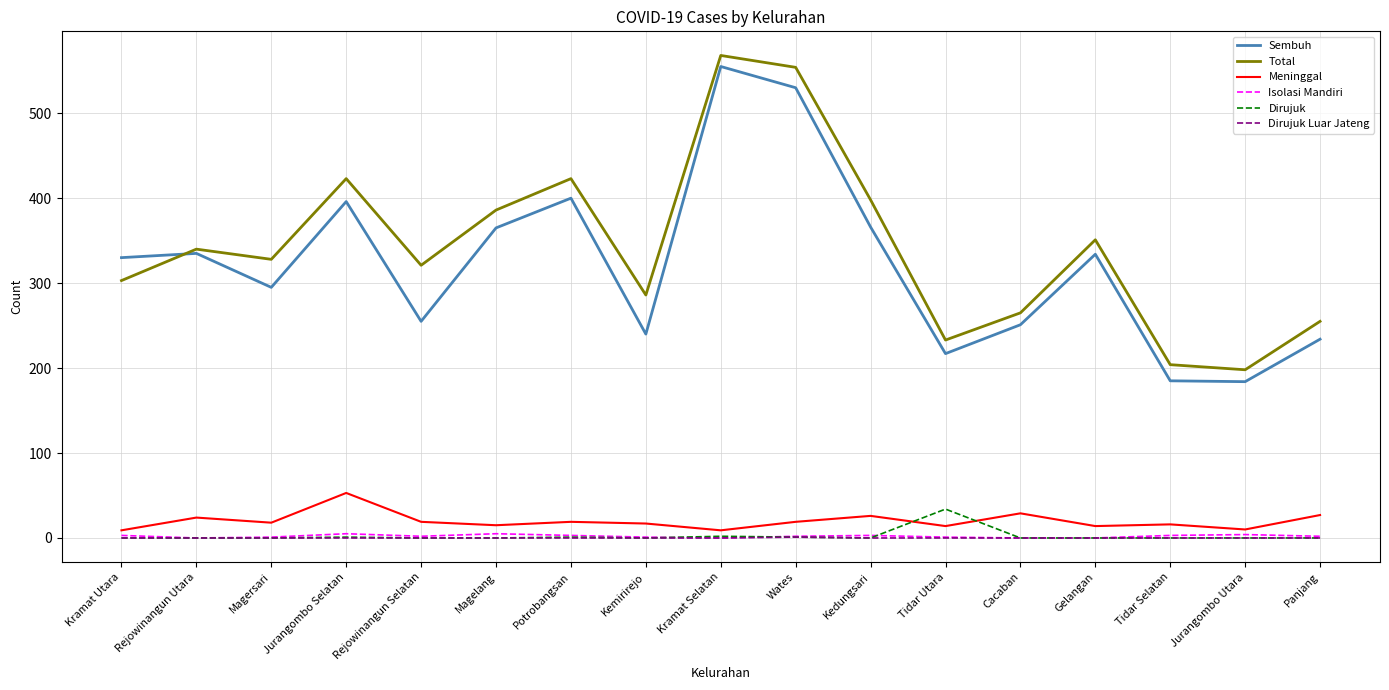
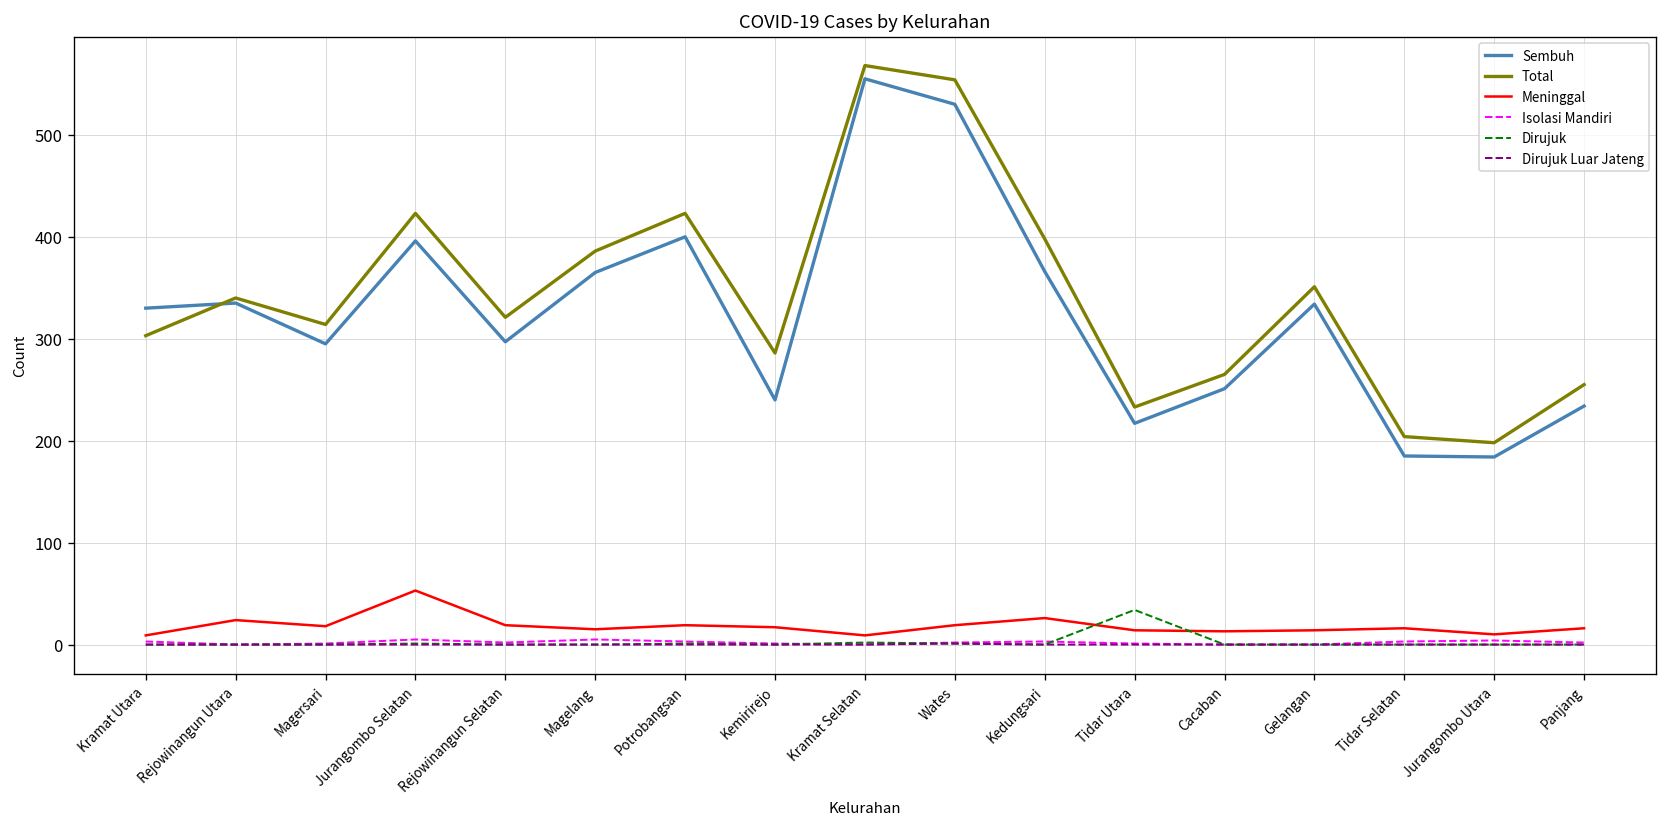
  {
    "Sembuh": {
      "Kramat Utara": 330,
      "Rejowinangun Utara": 340,
      "Magersari": 300,
      "Jurangombo Selatan": 400,
-     "Rejowinangun Selatan": 260,
+     "Rejowinangun Selatan": 300,
      "Magelang": 370,
      "Potrobangsan": 400,
      "Kemirirejo": 240,
      "Kramat Selatan": 560,
      "Wates": 530,
      "Kedungsari": 370,
      "Tidar Utara": 220,
      "Cacaban": 250,
      "Gelangan": 330,
      "Tidar Selatan": 190,
      "Jurangombo Utara": 180,
      "Panjang": 230
    },
    "Total": {
      "Kramat Utara": 300,
      "Rejowinangun Utara": 340,
-     "Magersari": 330,
+     "Magersari": 310,
      "Jurangombo Selatan": 420,
      "Rejowinangun Selatan": 320,
      "Magelang": 390,
      "Potrobangsan": 420,
      "Kemirirejo": 290,
      "Kramat Selatan": 570,
      "Wates": 550,
      "Kedungsari": 400,
      "Tidar Utara": 230,
      "Cacaban": 270,
      "Gelangan": 350,
      "Tidar Selatan": 200,
      "Jurangombo Utara": 200,
      "Panjang": 260
    },
    "Meninggal": {
      "Kramat Utara": 10,
      "Rejowinangun Utara": 20,
      "Magersari": 20,
      "Jurangombo Selatan": 50,
      "Rejowinangun Selatan": 20,
      "Magelang": 20,
      "Potrobangsan": 20,
      "Kemirirejo": 20,
      "Kramat Selatan": 10,
      "Wates": 20,
      "Kedungsari": 30,
      "Tidar Utara": 10,
-     "Cacaban": 30,
+     "Cacaban": 10,
      "Gelangan": 10,
      "Tidar Selatan": 20,
      "Jurangombo Utara": 10,
-     "Panjang": 30
+     "Panjang": 20
    },
    "Isolasi Mandiri": {
      "Kramat Utara": 0,
      "Jurangombo Selatan": 10,
      "Magelang": 10,
      "Kedungsari": 0,
      "Tidar Selatan": 0,
      "Jurangombo Utara": 0
    },
    "Dirujuk": {
      "Tidar Utara": 30
    }
  }
